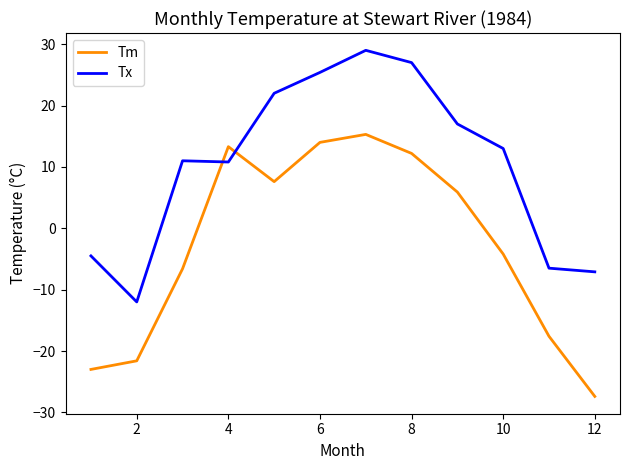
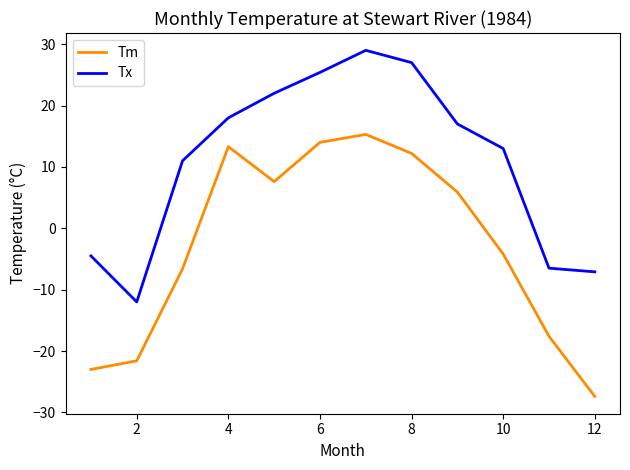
  {
    "Tm": {
      "2": -22,
      "4": 13,
      "6": 14,
      "8": 12,
      "10": -4,
      "12": -27
    },
    "Tx": {
      "2": -12,
-     "4": 11,
+     "4": 18,
      "6": 25,
      "8": 27,
      "10": 13,
      "12": -7
    }
  }
